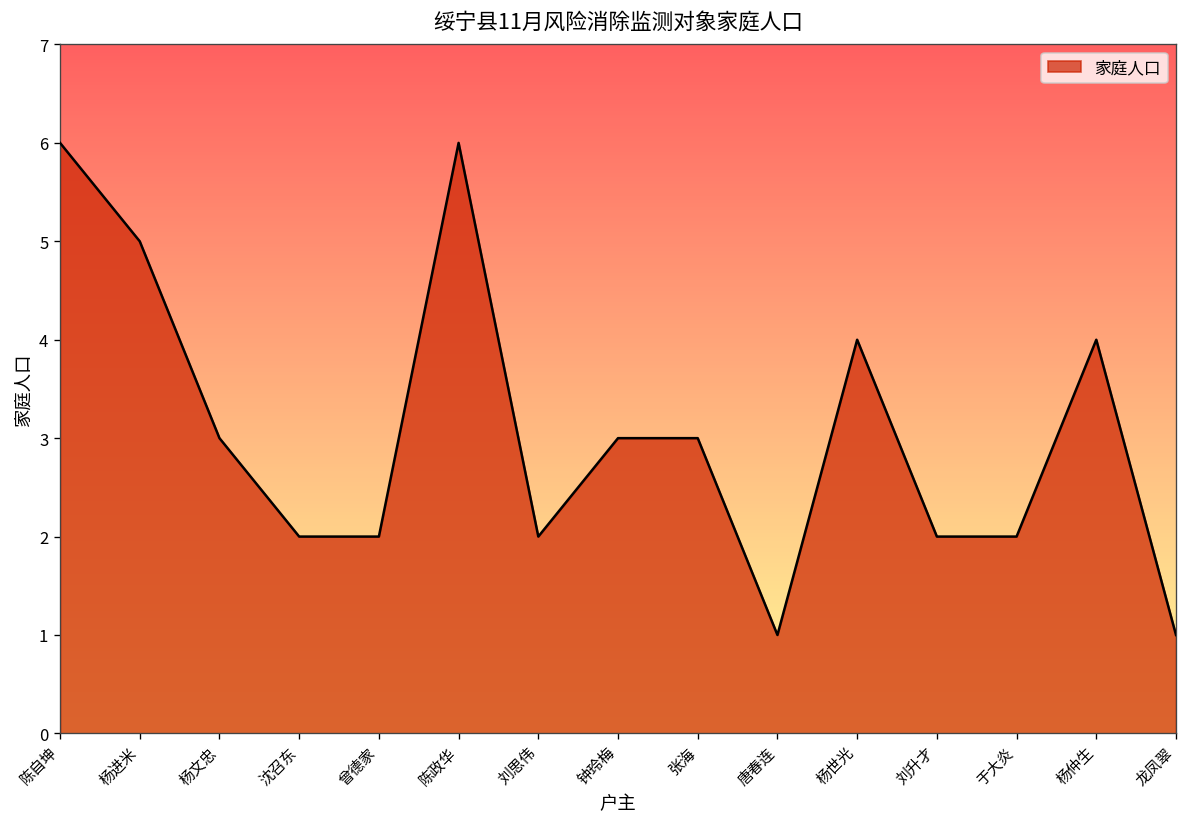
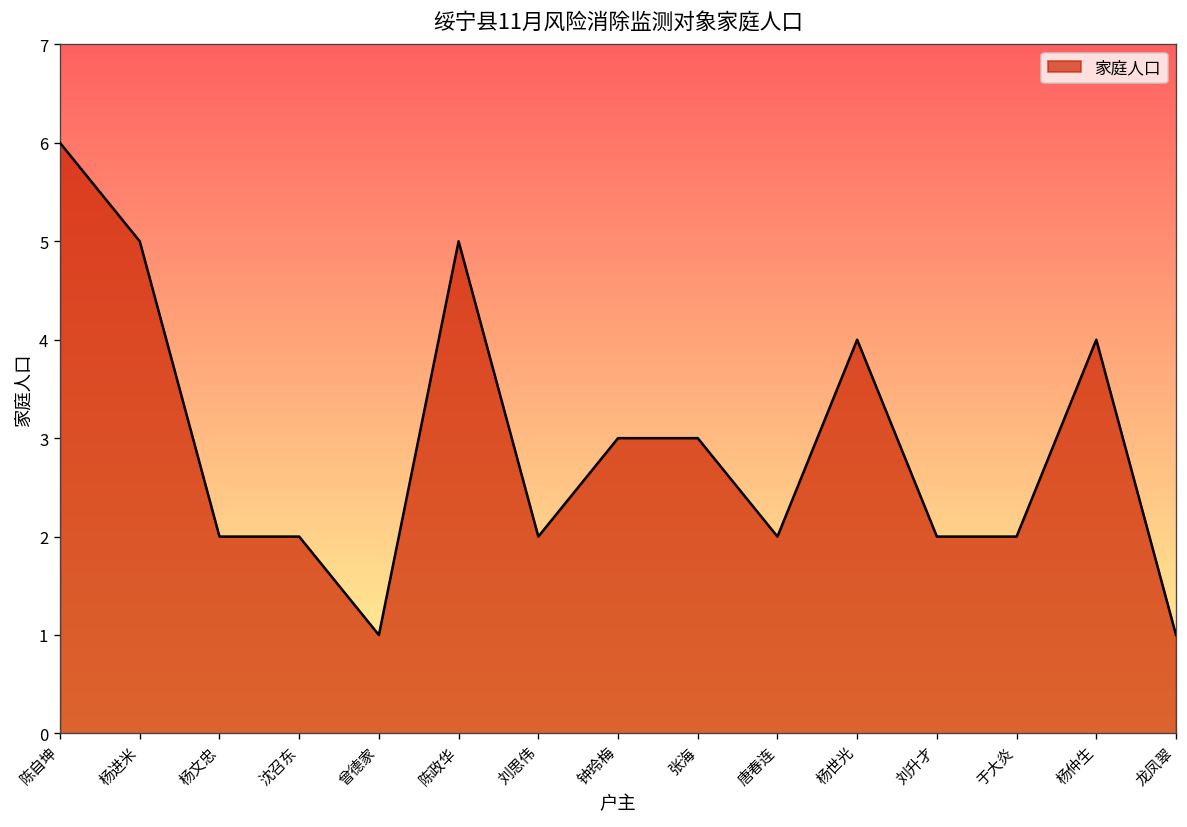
  {
    "陈自坤": 6,
    "杨进米": 5,
-   "杨文忠": 3,
+   "杨文忠": 2,
    "沈召东": 2,
-   "曾德家": 2,
-   "陈政华": 6,
+   "曾德家": 1,
+   "陈政华": 5,
    "刘思伟": 2,
    "钟玲梅": 3,
    "张海": 3,
-   "唐春连": 1,
+   "唐春连": 2,
    "杨世光": 4,
    "刘升才": 2,
    "于大炎": 2,
    "杨仲生": 4,
    "龙凤翠": 1
  }
